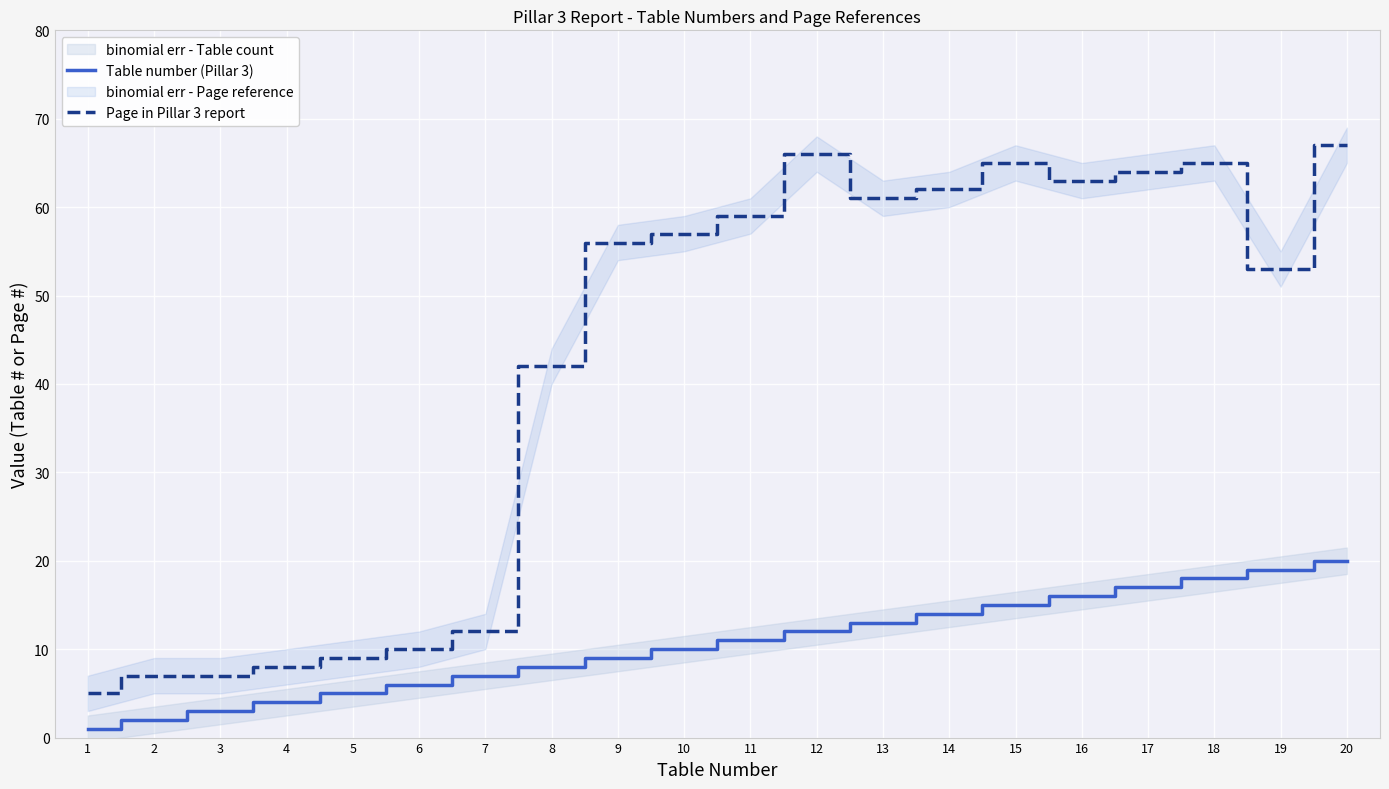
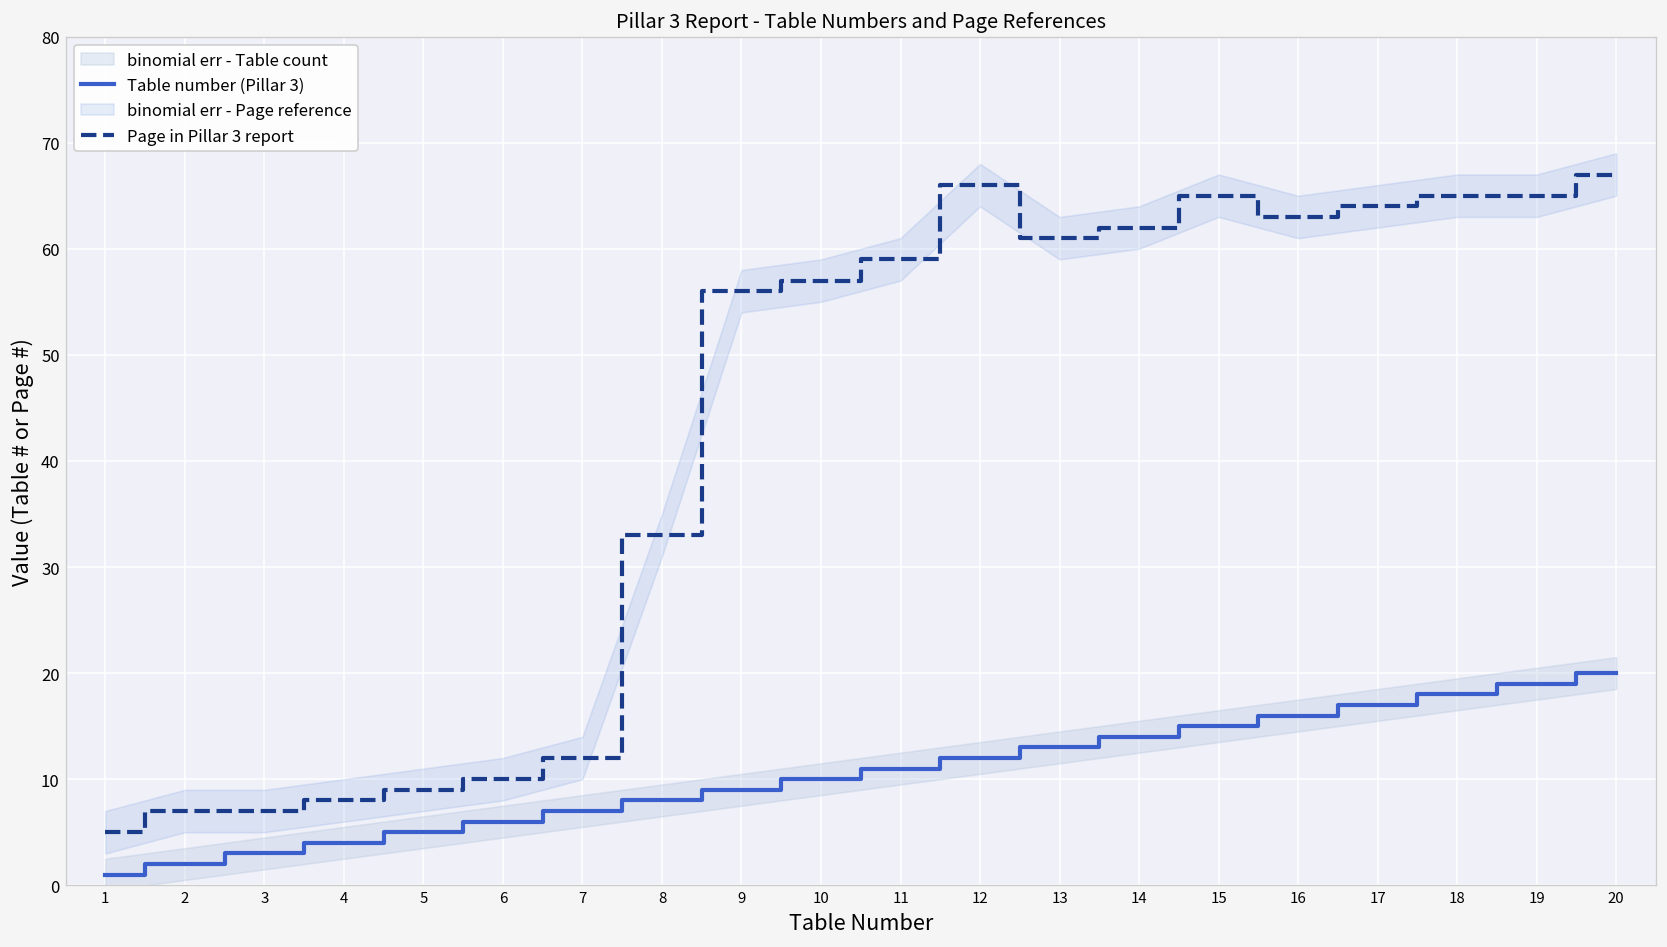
  {
    "Page in Pillar 3 report": {
      "1": 5,
      "2": 7,
      "3": 7,
      "4": 8,
      "5": 9,
      "6": 10,
      "7": 12,
-     "8": 42,
+     "8": 33,
      "9": 56,
      "10": 57,
      "11": 59,
      "12": 66,
      "13": 61,
      "14": 62,
      "15": 65,
      "16": 63,
      "17": 64,
      "18": 65,
-     "19": 53,
+     "19": 65,
      "20": 67
    }
  }
